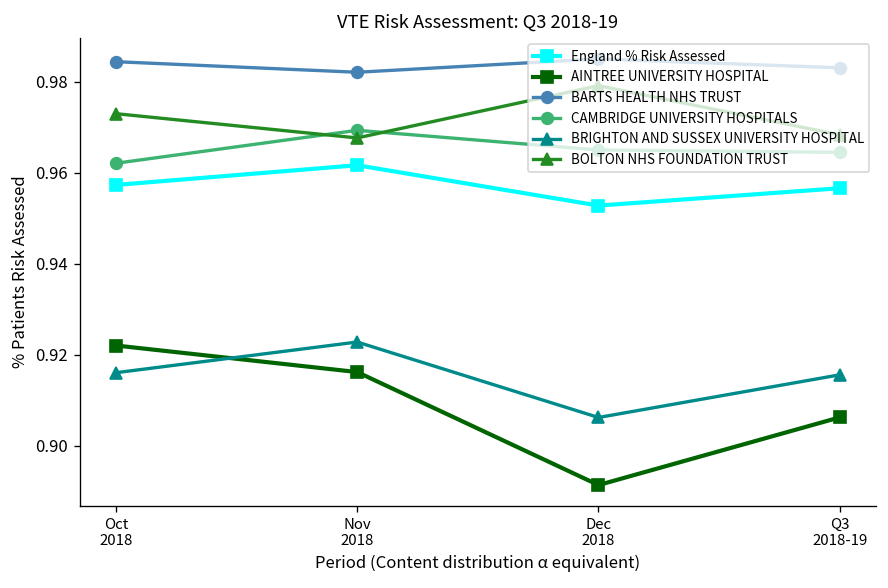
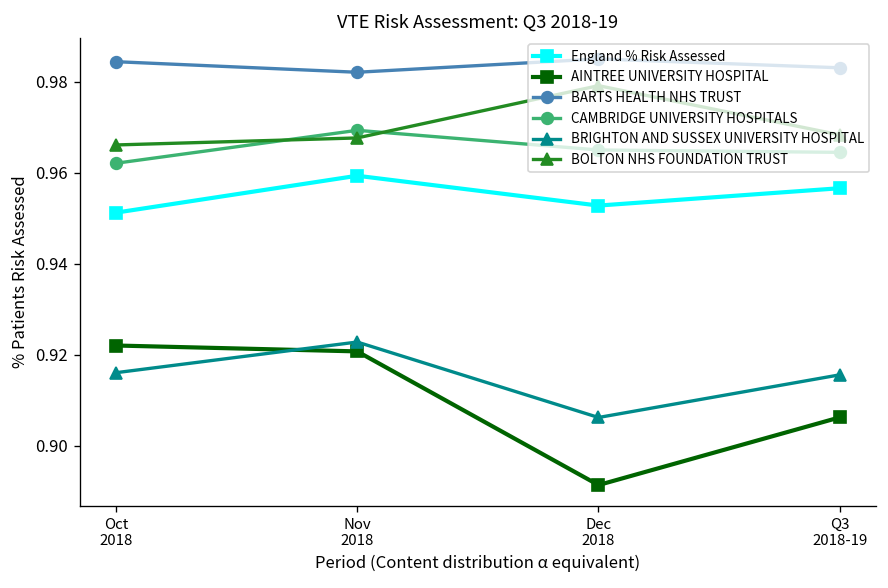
  {
    "England % Risk Assessed": {
-     "Oct 2018": 0.957,
-     "Nov 2018": 0.962,
+     "Oct 2018": 0.951,
+     "Nov 2018": 0.959,
      "Dec 2018": 0.953,
      "Q3 2018-19": 0.957
    },
    "AINTREE UNIVERSITY HOSPITAL": {
      "Oct 2018": 0.922,
-     "Nov 2018": 0.916,
+     "Nov 2018": 0.921,
      "Dec 2018": 0.891,
      "Q3 2018-19": 0.906
    },
    "BARTS HEALTH NHS TRUST": {
      "Oct 2018": 0.984,
      "Nov 2018": 0.982
    },
    "CAMBRIDGE UNIVERSITY HOSPITALS": {
      "Oct 2018": 0.962,
      "Nov 2018": 0.969
    },
    "BRIGHTON AND SUSSEX UNIVERSITY HOSPITAL": {
      "Oct 2018": 0.916,
      "Nov 2018": 0.923,
      "Dec 2018": 0.906,
      "Q3 2018-19": 0.916
    },
    "BOLTON NHS FOUNDATION TRUST": {
-     "Oct 2018": 0.973,
+     "Oct 2018": 0.966,
      "Nov 2018": 0.968
    }
  }
